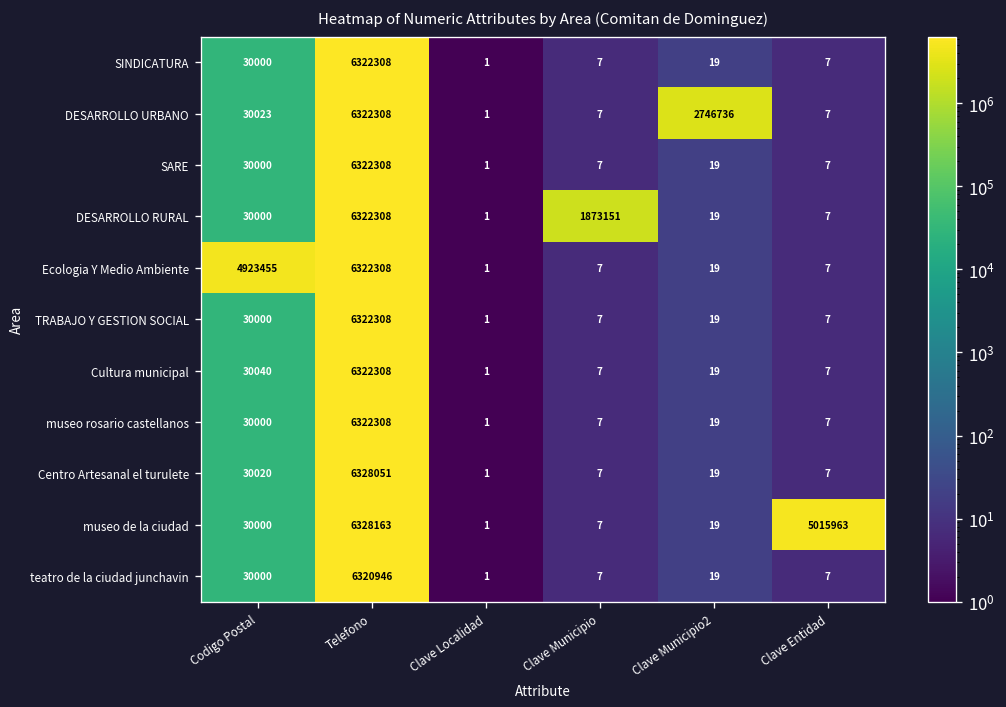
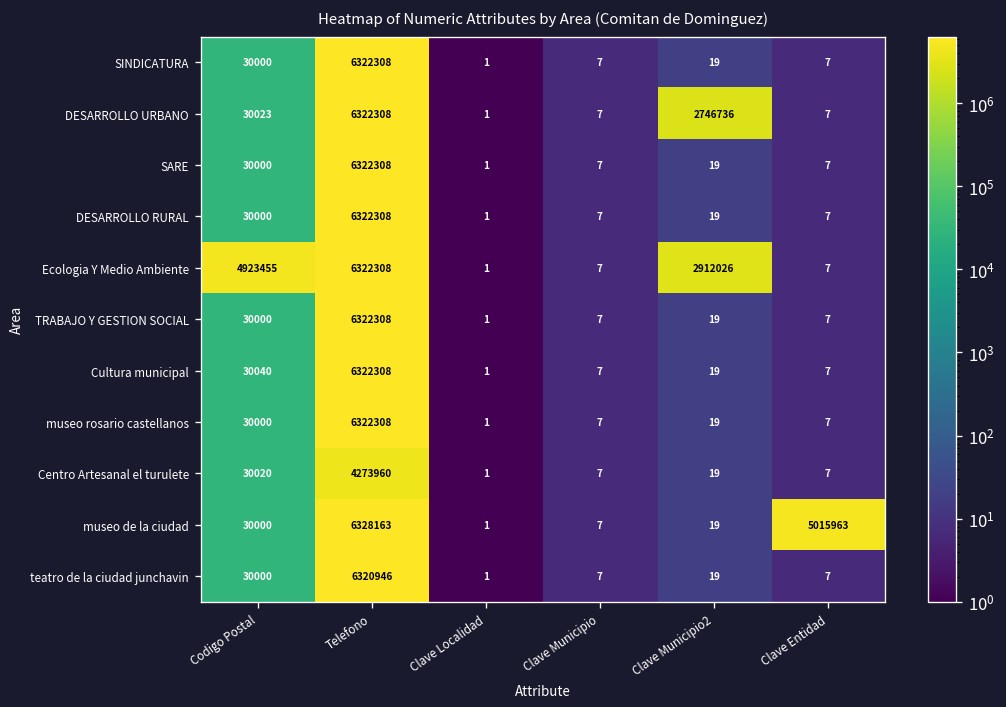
  {
    "SINDICATURA": {
      "Codigo Postal": 30000,
      "Telefono": 6322308,
      "Clave Localidad": 1,
      "Clave Municipio": 7,
      "Clave Municipio2": 19,
      "Clave Entidad": 7
    },
    "DESARROLLO URBANO": {
      "Codigo Postal": 30023,
      "Telefono": 6322308,
      "Clave Localidad": 1,
      "Clave Municipio": 7,
      "Clave Municipio2": 2746736,
      "Clave Entidad": 7
    },
    "SARE": {
      "Codigo Postal": 30000,
      "Telefono": 6322308,
      "Clave Localidad": 1,
      "Clave Municipio": 7,
      "Clave Municipio2": 19,
      "Clave Entidad": 7
    },
    "DESARROLLO RURAL": {
      "Codigo Postal": 30000,
      "Telefono": 6322308,
      "Clave Localidad": 1,
-     "Clave Municipio": 1873151,
+     "Clave Municipio": 7,
      "Clave Municipio2": 19,
      "Clave Entidad": 7
    },
    "Ecologia Y Medio Ambiente": {
      "Codigo Postal": 4923455,
      "Telefono": 6322308,
      "Clave Localidad": 1,
      "Clave Municipio": 7,
-     "Clave Municipio2": 19,
+     "Clave Municipio2": 2912026,
      "Clave Entidad": 7
    },
    "TRABAJO Y GESTION SOCIAL": {
      "Codigo Postal": 30000,
      "Telefono": 6322308,
      "Clave Localidad": 1,
      "Clave Municipio": 7,
      "Clave Municipio2": 19,
      "Clave Entidad": 7
    },
    "Cultura municipal": {
      "Codigo Postal": 30040,
      "Telefono": 6322308,
      "Clave Localidad": 1,
      "Clave Municipio": 7,
      "Clave Municipio2": 19,
      "Clave Entidad": 7
    },
    "museo rosario castellanos": {
      "Codigo Postal": 30000,
      "Telefono": 6322308,
      "Clave Localidad": 1,
      "Clave Municipio": 7,
      "Clave Municipio2": 19,
      "Clave Entidad": 7
    },
    "Centro Artesanal el turulete": {
      "Codigo Postal": 30020,
-     "Telefono": 6328051,
+     "Telefono": 4273960,
      "Clave Localidad": 1,
      "Clave Municipio": 7,
      "Clave Municipio2": 19,
      "Clave Entidad": 7
    },
    "museo de la ciudad": {
      "Codigo Postal": 30000,
      "Telefono": 6328163,
      "Clave Localidad": 1,
      "Clave Municipio": 7,
      "Clave Municipio2": 19,
      "Clave Entidad": 5015963
    },
    "teatro de la ciudad junchavin": {
      "Codigo Postal": 30000,
      "Telefono": 6320946,
      "Clave Localidad": 1,
      "Clave Municipio": 7,
      "Clave Municipio2": 19,
      "Clave Entidad": 7
    }
  }
